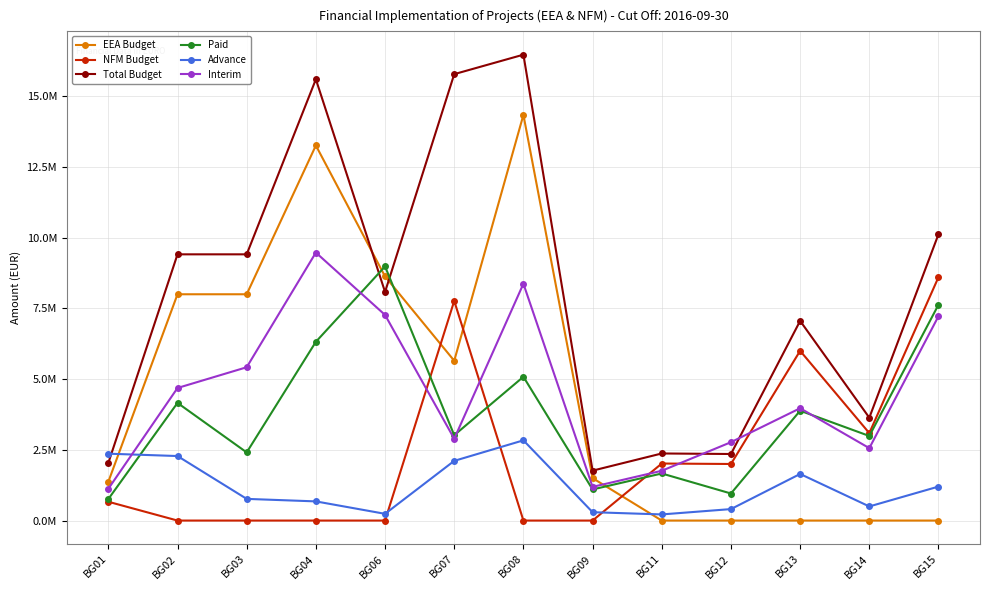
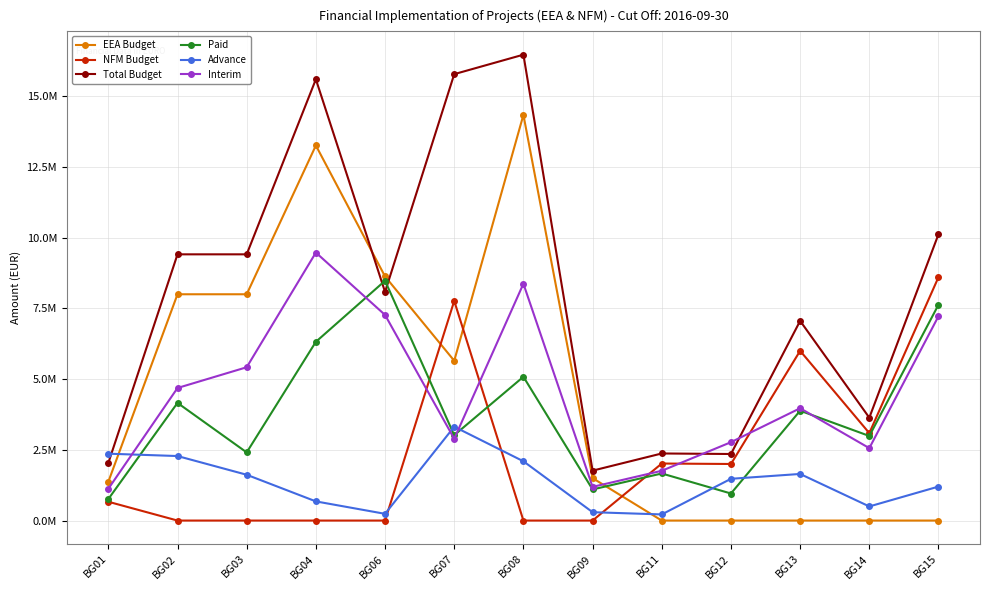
  {
    "EEA Budget": {
      "BG01": 1400000,
      "BG02": 8000000,
      "BG03": 8000000,
      "BG04": 13300000,
      "BG06": 8600000,
      "BG07": 5700000,
      "BG08": 14300000,
      "BG09": 1500000,
      "BG11": 0,
      "BG12": 0,
      "BG13": 0,
      "BG14": 0,
      "BG15": 0
    },
    "NFM Budget": {
      "BG01": 700000,
      "BG02": 0,
      "BG03": 0,
      "BG04": 0,
      "BG06": 0,
      "BG07": 7800000,
      "BG08": 0,
      "BG09": 0,
      "BG11": 2000000,
      "BG12": 2000000,
      "BG13": 6000000,
      "BG14": 3100000,
      "BG15": 8600000
    },
    "Total Budget": {
      "BG01": 2000000,
      "BG02": 9400000,
      "BG03": 9400000,
      "BG04": 15600000,
      "BG06": 8100000,
      "BG07": 15800000,
      "BG08": 16500000,
      "BG09": 1800000,
      "BG11": 2400000,
      "BG12": 2400000,
      "BG13": 7100000,
      "BG14": 3600000,
      "BG15": 10100000
    },
    "Paid": {
      "BG01": 800000,
      "BG02": 4200000,
      "BG03": 2400000,
      "BG04": 6300000,
-     "BG06": 9000000,
+     "BG06": 8500000,
      "BG07": 3000000,
      "BG08": 5100000,
      "BG09": 1100000,
      "BG11": 1700000,
      "BG12": 1000000,
      "BG14": 3000000,
      "BG15": 7600000
    },
    "Advance": {
      "BG01": 2400000,
      "BG02": 2300000,
-     "BG03": 800000,
+     "BG03": 1600000,
      "BG04": 700000,
      "BG06": 200000,
-     "BG07": 2100000,
-     "BG08": 2800000,
+     "BG07": 3300000,
+     "BG08": 2100000,
      "BG09": 300000,
      "BG11": 200000,
-     "BG12": 400000,
+     "BG12": 1500000,
      "BG13": 1600000,
      "BG14": 500000,
      "BG15": 1200000
    },
    "Interim": {
      "BG01": 1100000,
      "BG02": 4700000,
      "BG03": 5400000,
      "BG04": 9500000,
      "BG06": 7300000,
      "BG07": 2900000,
      "BG08": 8400000,
      "BG09": 1200000,
      "BG11": 1800000,
      "BG12": 2800000,
      "BG14": 2600000,
      "BG15": 7200000
    }
  }
